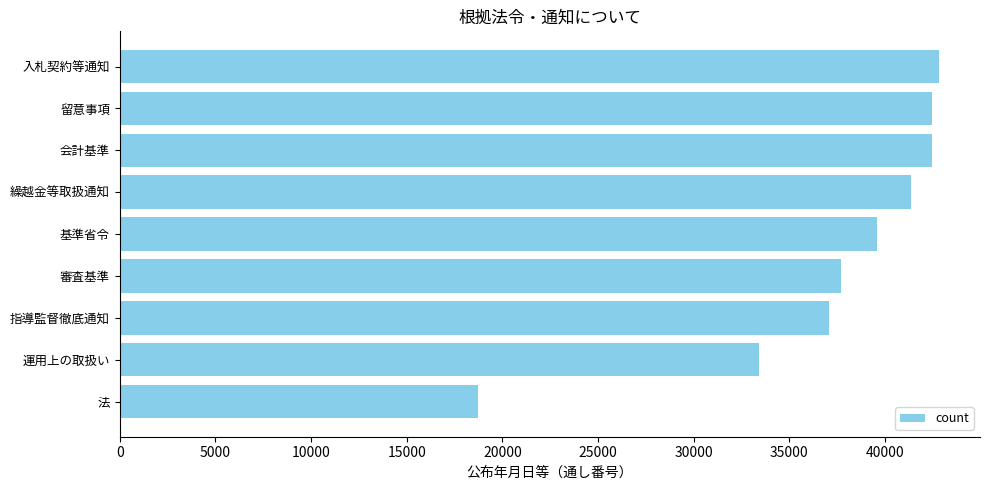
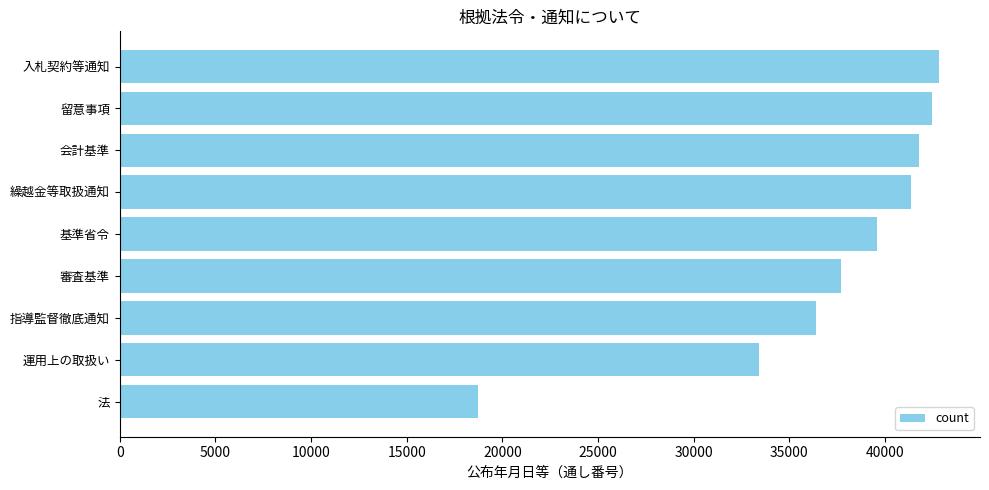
  {
    "入札契約等通知": 42800,
    "留意事項": 42500,
-   "会計基準": 42500,
+   "会計基準": 41800,
    "繰越金等取扱通知": 41400,
    "基準省令": 39600,
    "審査基準": 37700,
-   "指導監督徹底通知": 37100,
+   "指導監督徹底通知": 36400,
    "運用上の取扱い": 33400,
    "法": 18700
  }
